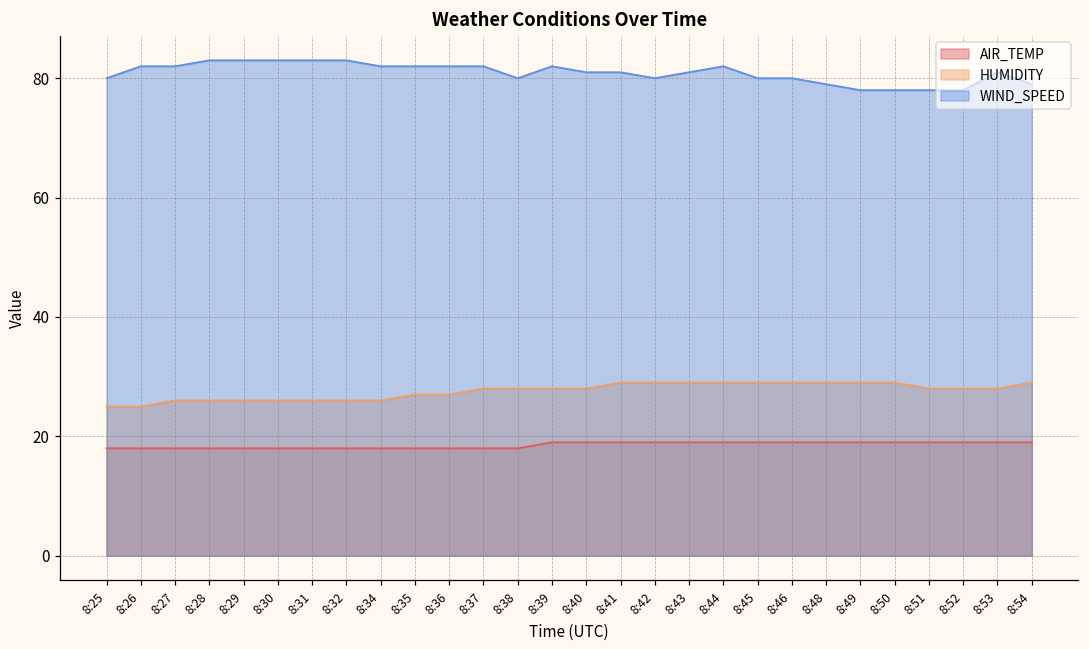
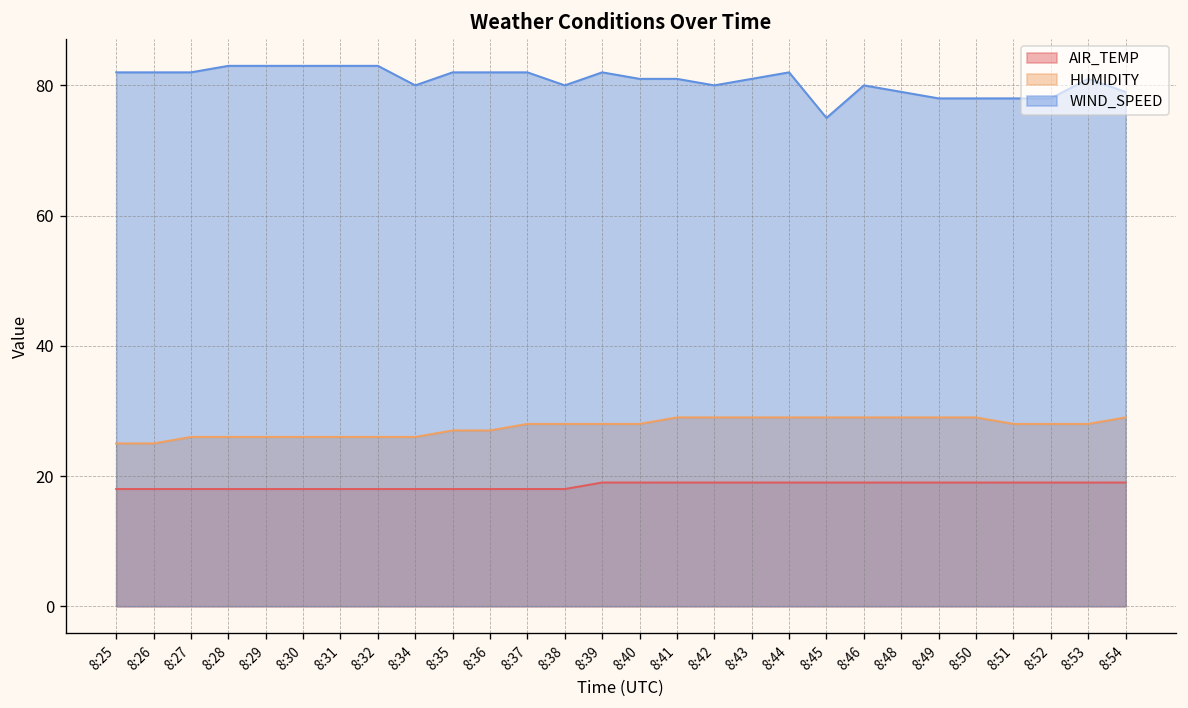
  {
    "WIND_SPEED": {
-     "8:25": 80,
+     "8:25": 82,
      "8:26": 82,
      "8:27": 82,
      "8:28": 83,
      "8:29": 83,
      "8:30": 83,
      "8:31": 83,
      "8:32": 83,
-     "8:34": 82,
+     "8:34": 80,
      "8:35": 82,
      "8:36": 82,
      "8:37": 82,
      "8:38": 80,
      "8:39": 82,
      "8:40": 81,
      "8:41": 81,
      "8:42": 80,
      "8:43": 81,
      "8:44": 82,
-     "8:45": 80,
+     "8:45": 75,
      "8:46": 80,
      "8:48": 79,
      "8:49": 78,
      "8:50": 78,
      "8:51": 78
    }
  }
